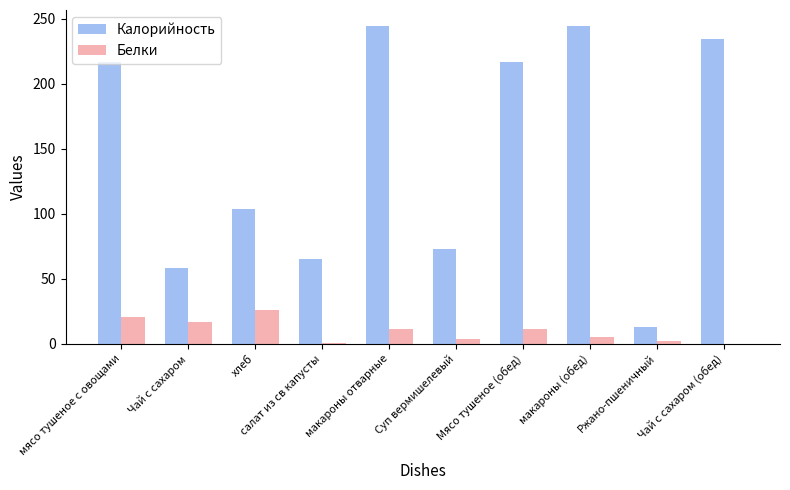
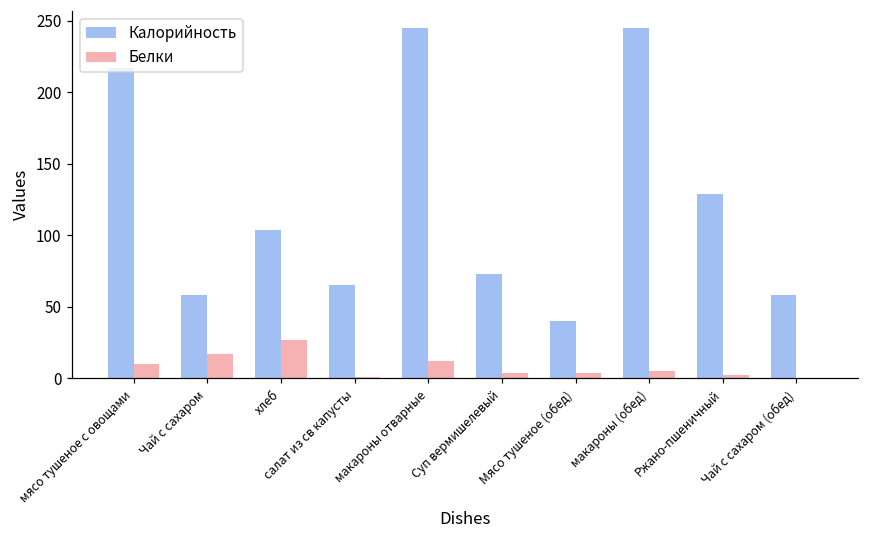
  {
    "Калорийность": {
      "Чай с сахаром": 58,
      "хлеб": 103,
      "салат из св капусты": 65,
      "макароны отварные": 245,
      "Суп вермишелевый": 73,
-     "Мясо тушеное (обед)": 217,
+     "Мясо тушеное (обед)": 40,
      "макароны (обед)": 245,
-     "Ржано-пшеничный": 13,
-     "Чай с сахаром (обед)": 235
+     "Ржано-пшеничный": 129,
+     "Чай с сахаром (обед)": 58
    },
    "Белки": {
-     "мясо тушеное с овощами": 20,
+     "мясо тушеное с овощами": 10,
      "Чай с сахаром": 17,
      "хлеб": 26,
      "макароны отварные": 12,
      "Суп вермишелевый": 3,
-     "Мясо тушеное (обед)": 11,
+     "Мясо тушеное (обед)": 4,
      "макароны (обед)": 5,
      "Ржано-пшеничный": 3
    }
  }
